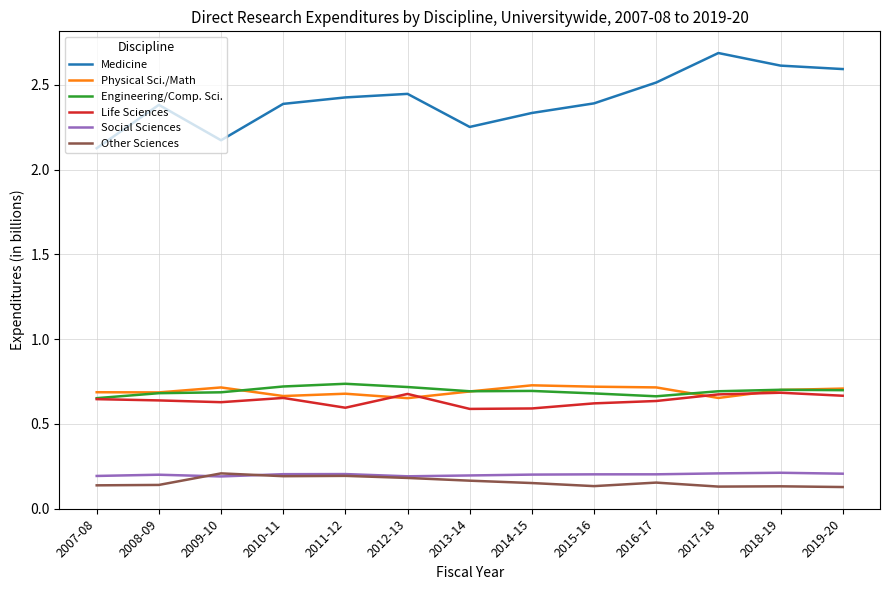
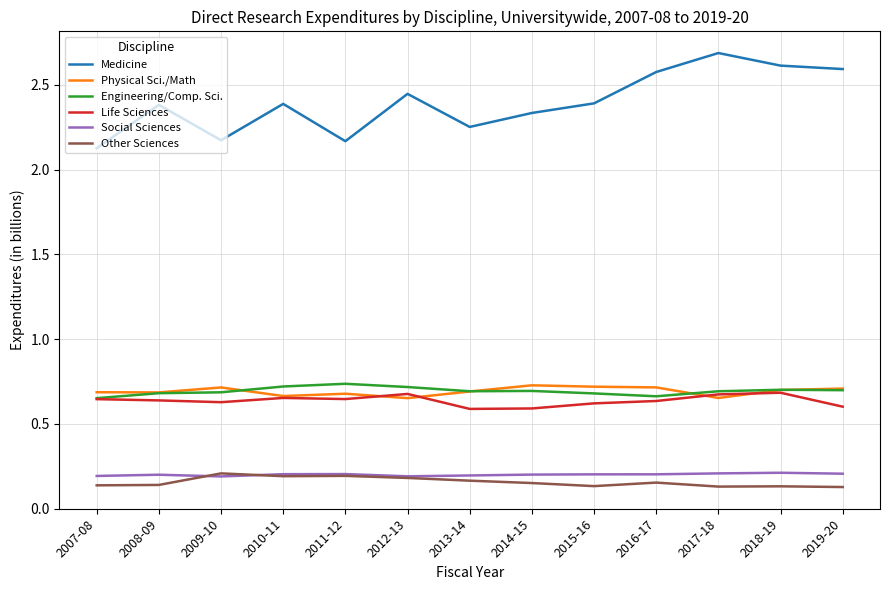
  {
    "Medicine": {
      "2010-11": 2.39,
-     "2011-12": 2.43,
+     "2011-12": 2.17,
      "2012-13": 2.45,
      "2013-14": 2.25,
      "2014-15": 2.33,
      "2015-16": 2.39,
-     "2016-17": 2.51,
+     "2016-17": 2.58,
      "2017-18": 2.69,
      "2018-19": 2.61,
      "2019-20": 2.59
    },
    "Physical Sci./Math": {
      "2007-08": 0.69,
      "2009-10": 0.71,
      "2011-12": 0.68,
      "2012-13": 0.65,
      "2014-15": 0.73,
      "2015-16": 0.72,
      "2016-17": 0.71,
      "2017-18": 0.65
    },
    "Engineering/Comp. Sci.": {
      "2009-10": 0.69,
      "2010-11": 0.72,
      "2011-12": 0.74,
      "2012-13": 0.72,
      "2014-15": 0.69,
      "2015-16": 0.68,
      "2016-17": 0.66,
      "2017-18": 0.69
    },
    "Life Sciences": {
      "2008-09": 0.64,
      "2009-10": 0.63,
-     "2011-12": 0.59,
+     "2011-12": 0.65,
      "2012-13": 0.68,
      "2013-14": 0.59,
      "2014-15": 0.59,
      "2015-16": 0.62,
      "2016-17": 0.63,
      "2017-18": 0.67,
      "2018-19": 0.68,
-     "2019-20": 0.67
+     "2019-20": 0.60
    },
    "Social Sciences": {
      "2007-08": 0.19,
      "2008-09": 0.20,
      "2009-10": 0.19,
      "2013-14": 0.20,
      "2014-15": 0.20,
      "2015-16": 0.20,
      "2016-17": 0.20,
      "2017-18": 0.21,
      "2018-19": 0.21,
      "2019-20": 0.21
    },
    "Other Sciences": {
      "2007-08": 0.14,
      "2008-09": 0.14,
      "2009-10": 0.21,
      "2013-14": 0.16,
      "2014-15": 0.15,
      "2015-16": 0.13,
      "2016-17": 0.15,
      "2017-18": 0.13,
      "2018-19": 0.13,
      "2019-20": 0.13
    }
  }
